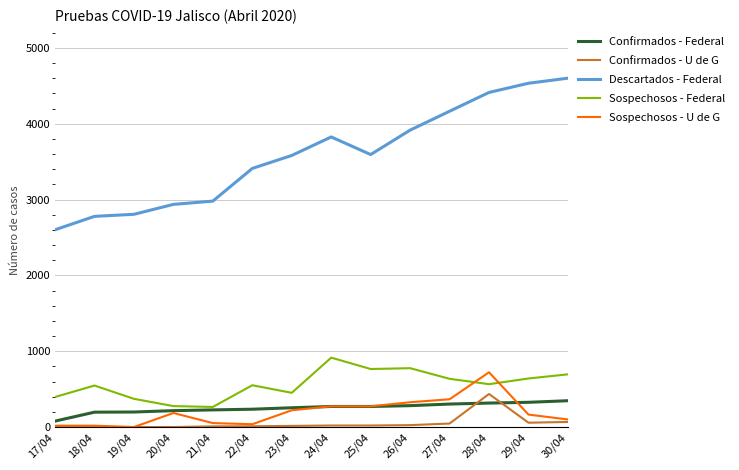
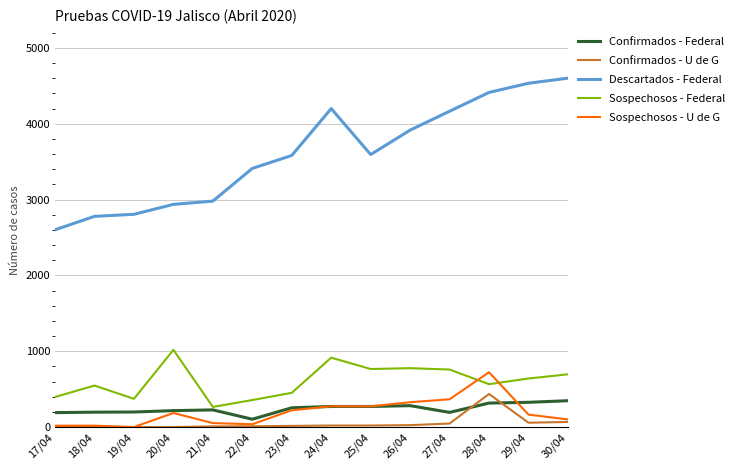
  {
    "Confirmados - Federal": {
-     "17/04": 100,
+     "17/04": 200,
      "18/04": 200,
      "19/04": 200,
      "21/04": 200,
-     "22/04": 200,
+     "22/04": 100,
      "26/04": 300,
-     "27/04": 300,
+     "27/04": 200,
      "28/04": 300,
      "29/04": 300,
      "30/04": 300
    },
    "Confirmados - U de G": {
      "20/04": 0,
      "21/04": 0,
      "23/04": 0,
      "24/04": 0,
      "25/04": 0,
      "26/04": 0,
      "27/04": 0,
      "28/04": 400,
      "29/04": 100,
      "30/04": 100
    },
    "Descartados - Federal": {
      "17/04": 2600,
      "18/04": 2800,
      "19/04": 2800,
      "20/04": 2900,
      "21/04": 3000,
      "22/04": 3400,
      "23/04": 3600,
-     "24/04": 3800,
+     "24/04": 4200,
      "25/04": 3600,
      "26/04": 3900,
      "27/04": 4200,
      "28/04": 4400,
      "29/04": 4500,
      "30/04": 4600
    },
    "Sospechosos - Federal": {
      "17/04": 400,
      "18/04": 500,
      "19/04": 400,
-     "20/04": 300,
+     "20/04": 1000,
      "21/04": 300,
-     "22/04": 600,
+     "22/04": 400,
      "23/04": 500,
      "24/04": 900,
      "25/04": 800,
      "26/04": 800,
-     "27/04": 600,
+     "27/04": 800,
      "28/04": 600,
      "29/04": 600,
      "30/04": 700
    },
    "Sospechosos - U de G": {
      "21/04": 100,
      "26/04": 300,
      "27/04": 400,
      "28/04": 700,
      "29/04": 200,
      "30/04": 100
    }
  }
